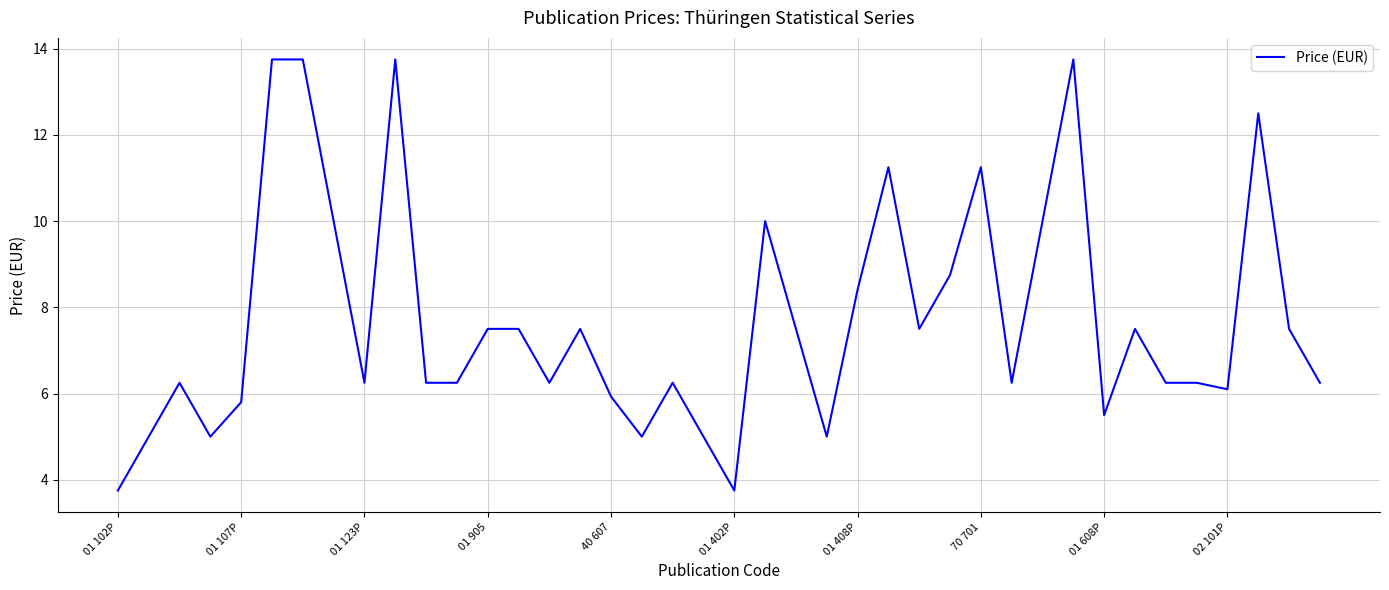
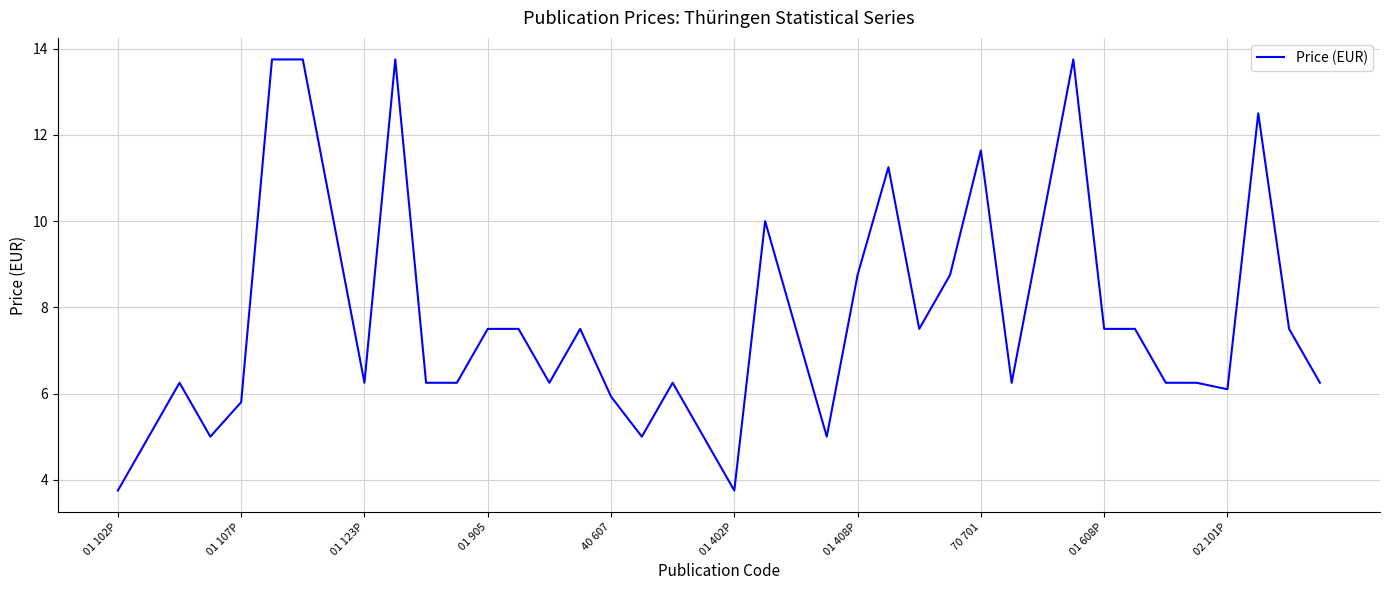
  {
    "01 102P": 3.8,
    "01 107P": 5.8,
    "01 123P": 6.3,
    "01 905": 7.5,
    "40 607": 5.9,
    "01 402P": 3.8,
-   "01 408P": 8.4,
-   "70 701": 11.3,
-   "01 608P": 5.5,
+   "01 408P": 8.8,
+   "70 701": 11.6,
+   "01 608P": 7.5,
    "02 101P": 6.1
  }
